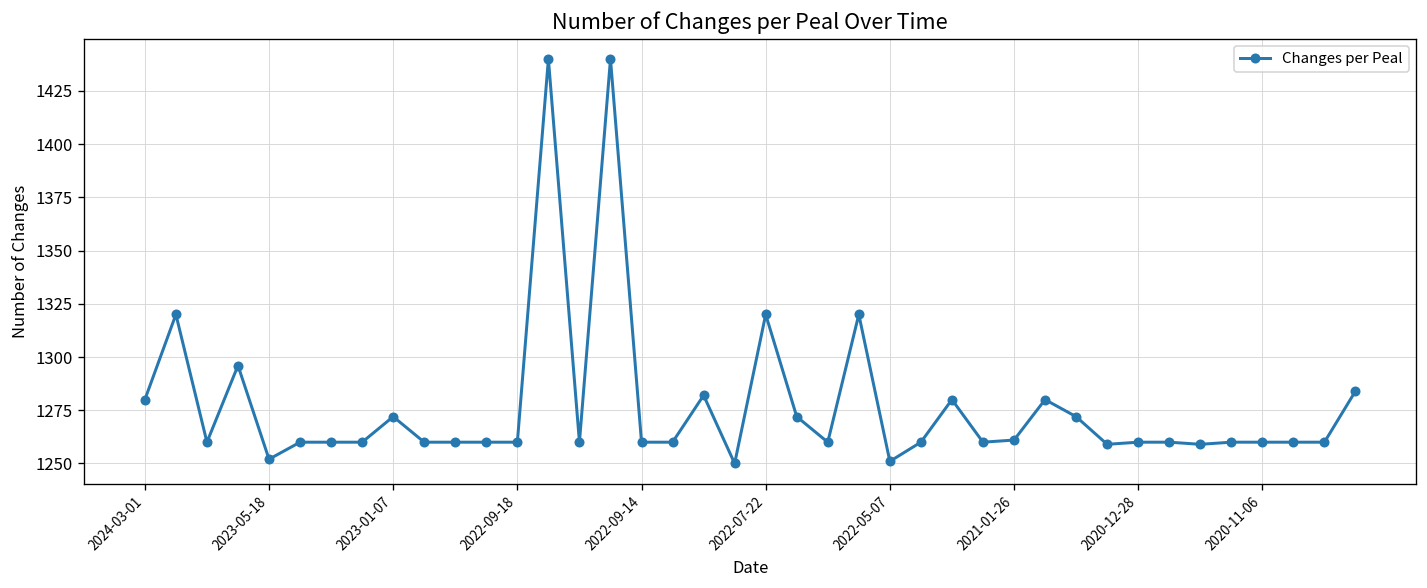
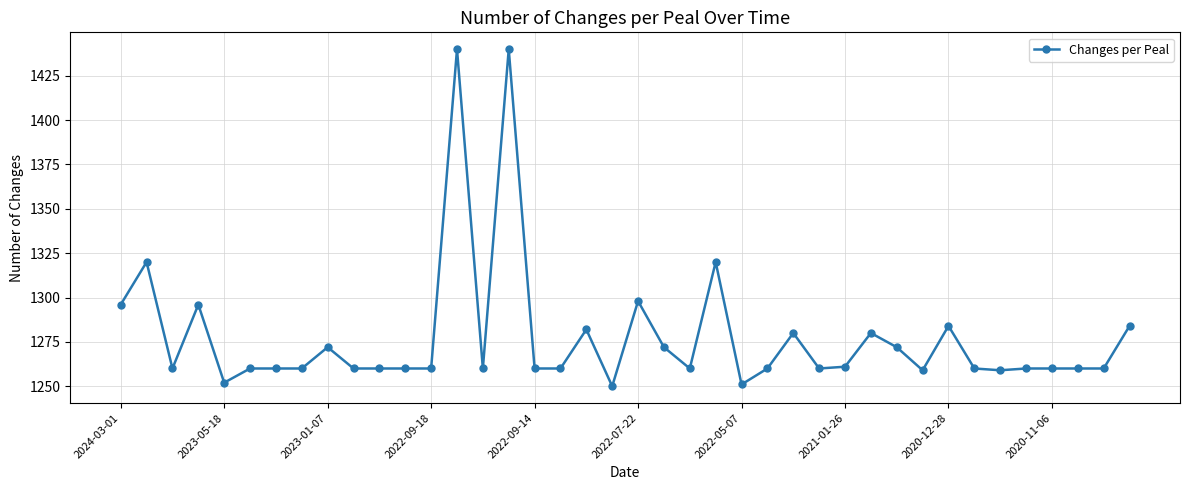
  {
-   "2024-03-01": 1280,
+   "2024-03-01": 1296,
    "2023-05-18": 1252,
    "2023-01-07": 1272,
    "2022-09-14": 1260,
-   "2022-07-22": 1320,
+   "2022-07-22": 1298,
    "2022-05-07": 1251,
    "2021-01-26": 1261,
-   "2020-12-28": 1260,
+   "2020-12-28": 1284,
    "2020-11-06": 1260
  }
